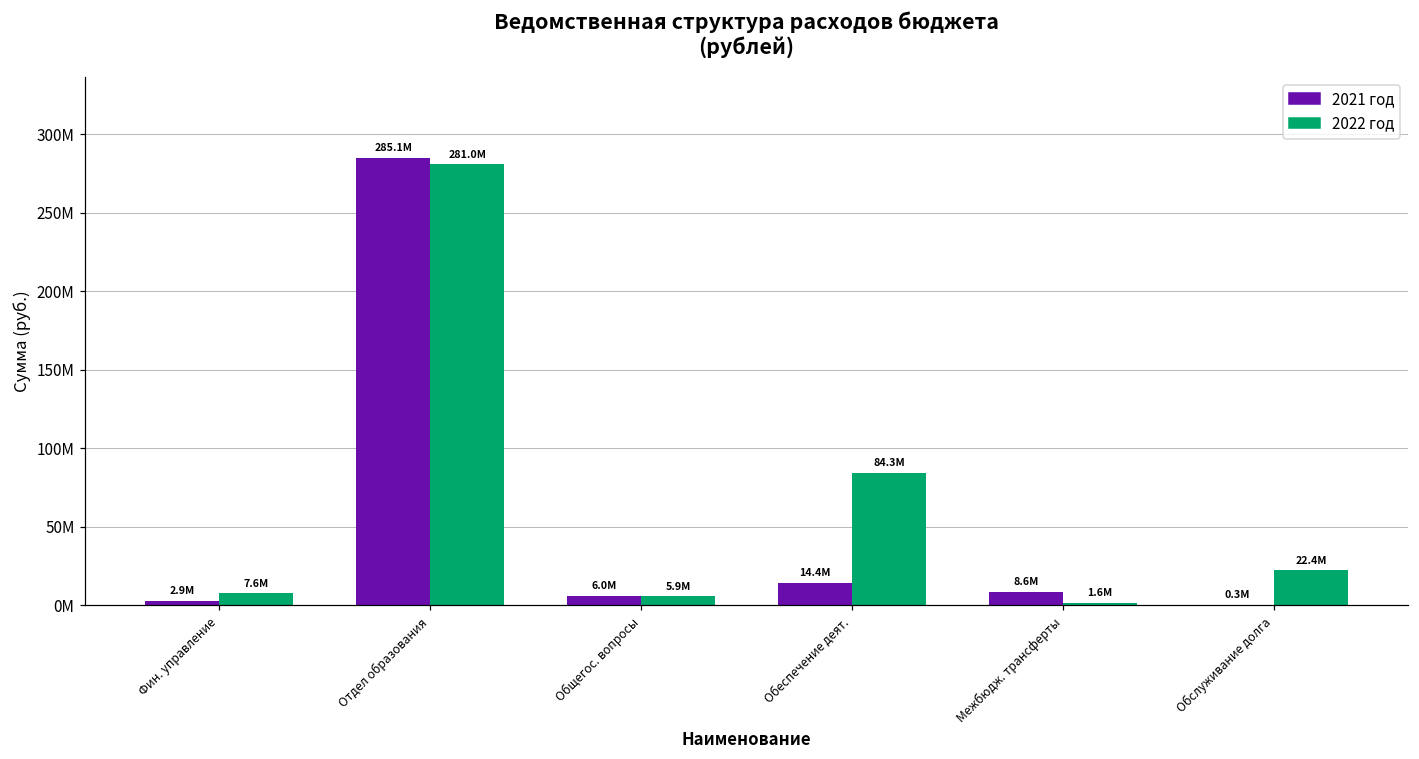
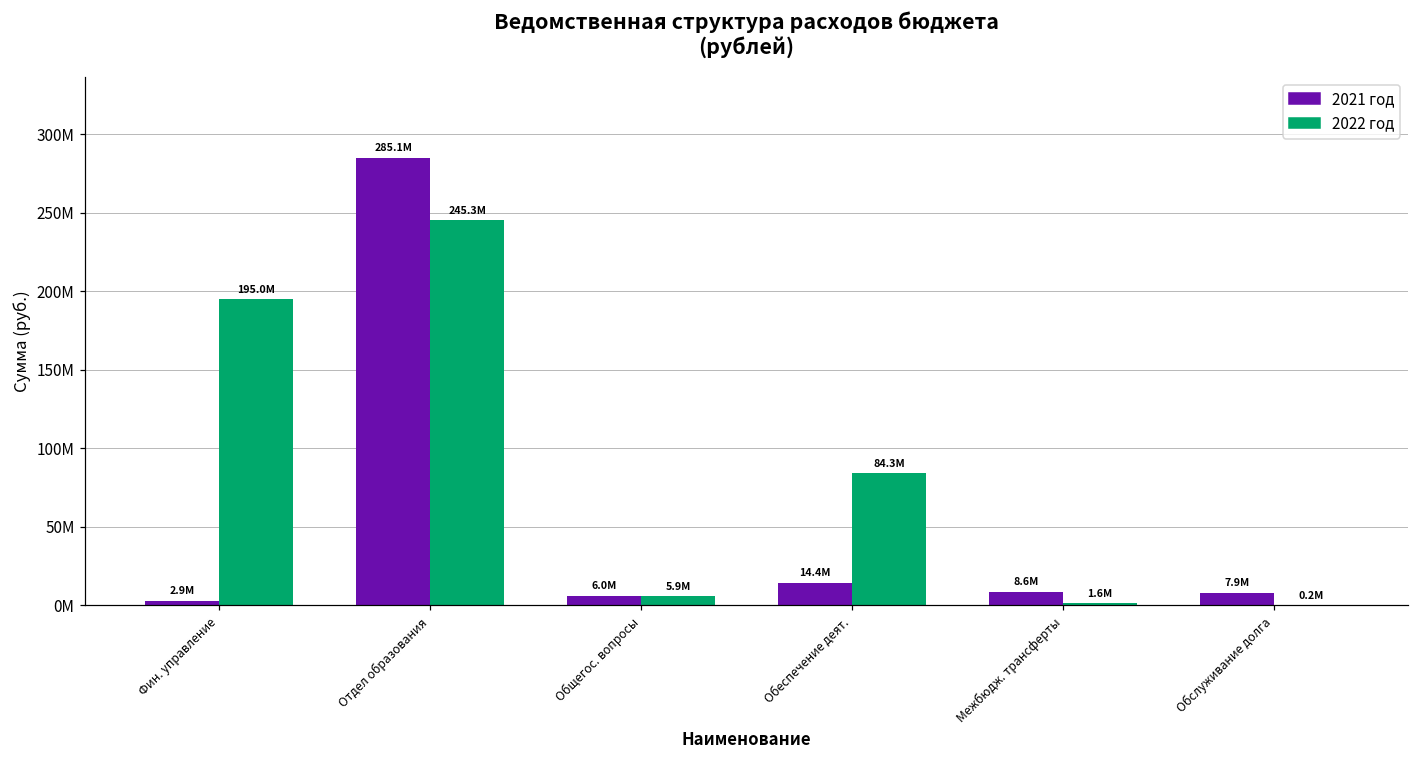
  {
    "2021 год": {
      "Фин. управление": "2.9M",
      "Отдел образования": "285.1M",
      "Общегос. вопросы": "6.0M",
      "Обеспечение деят.": "14.4M",
      "Межбюдж. трансферты": "8.6M",
-     "Обслуживание долга": "0.3M"
+     "Обслуживание долга": "7.9M"
    },
    "2022 год": {
-     "Фин. управление": "7.6M",
-     "Отдел образования": "281.0M",
+     "Фин. управление": "195.0M",
+     "Отдел образования": "245.3M",
      "Общегос. вопросы": "5.9M",
      "Обеспечение деят.": "84.3M",
      "Межбюдж. трансферты": "1.6M",
-     "Обслуживание долга": "22.4M"
+     "Обслуживание долга": "0.2M"
    }
  }
